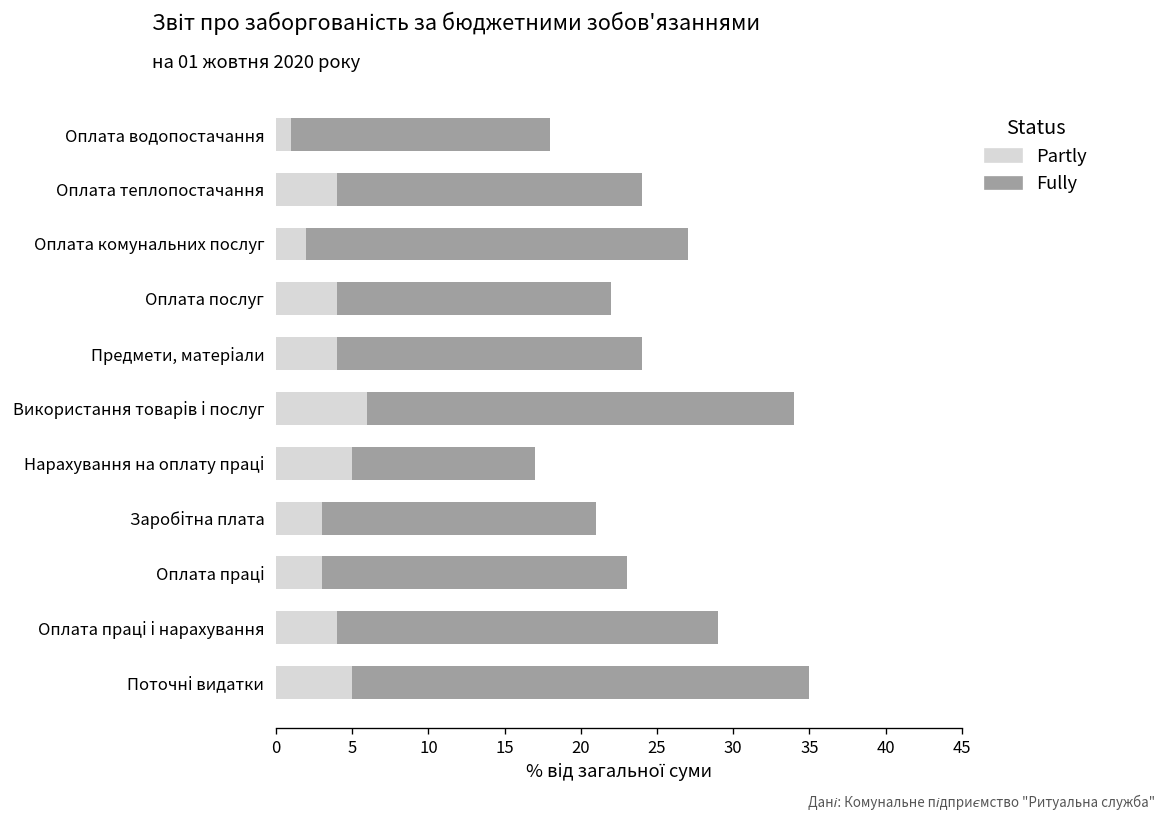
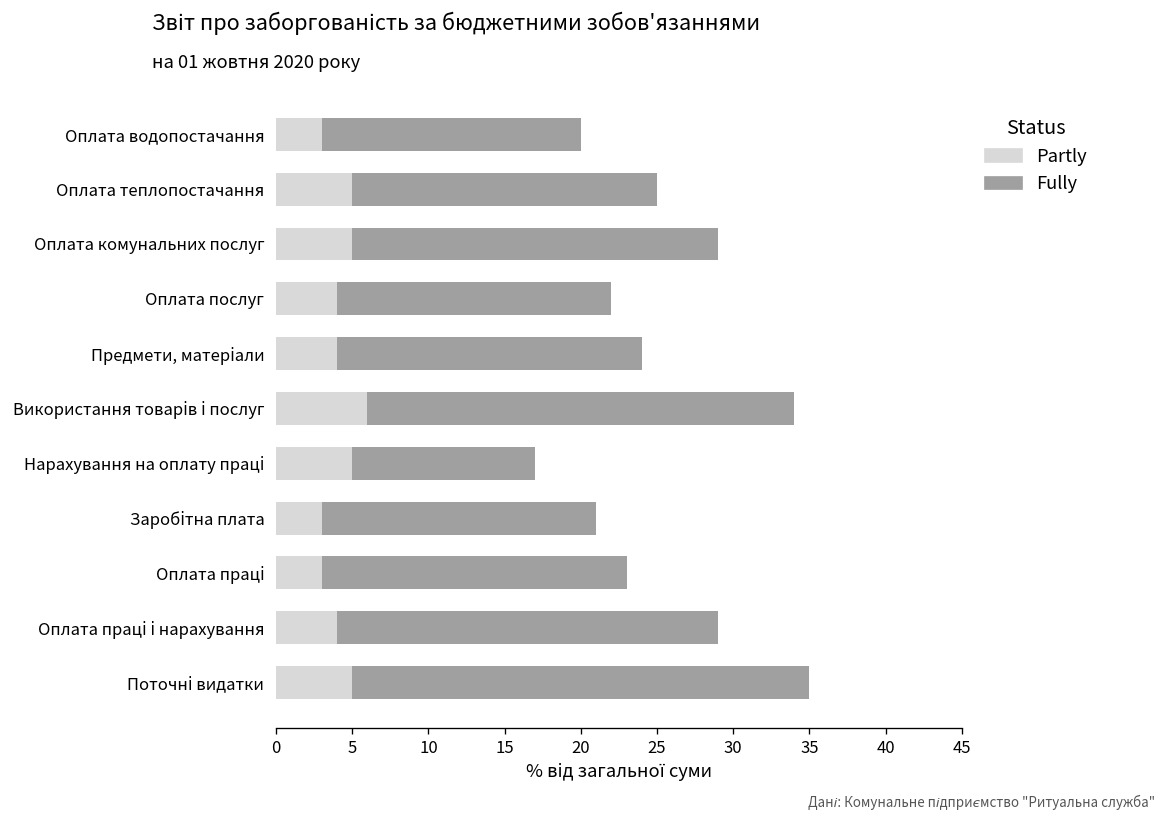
  {
    "Partly": {
-     "Оплата водопостачання": 1,
-     "Оплата теплопостачання": 4,
-     "Оплата комунальних послуг": 2,
+     "Оплата водопостачання": 3,
+     "Оплата теплопостачання": 5,
+     "Оплата комунальних послуг": 5,
      "Оплата послуг": 4,
      "Предмети, матеріали": 4,
      "Використання товарів і послуг": 6,
      "Нарахування на оплату праці": 5,
      "Заробітна плата": 3,
      "Оплата праці": 3,
      "Оплата праці і нарахування": 4,
      "Поточні видатки": 5
    },
    "Fully": {
      "Оплата водопостачання": 17,
      "Оплата теплопостачання": 20,
-     "Оплата комунальних послуг": 25,
+     "Оплата комунальних послуг": 24,
      "Оплата послуг": 18,
      "Предмети, матеріали": 20,
      "Використання товарів і послуг": 28,
      "Нарахування на оплату праці": 12,
      "Заробітна плата": 18,
      "Оплата праці": 20,
      "Оплата праці і нарахування": 25,
      "Поточні видатки": 30
    }
  }
